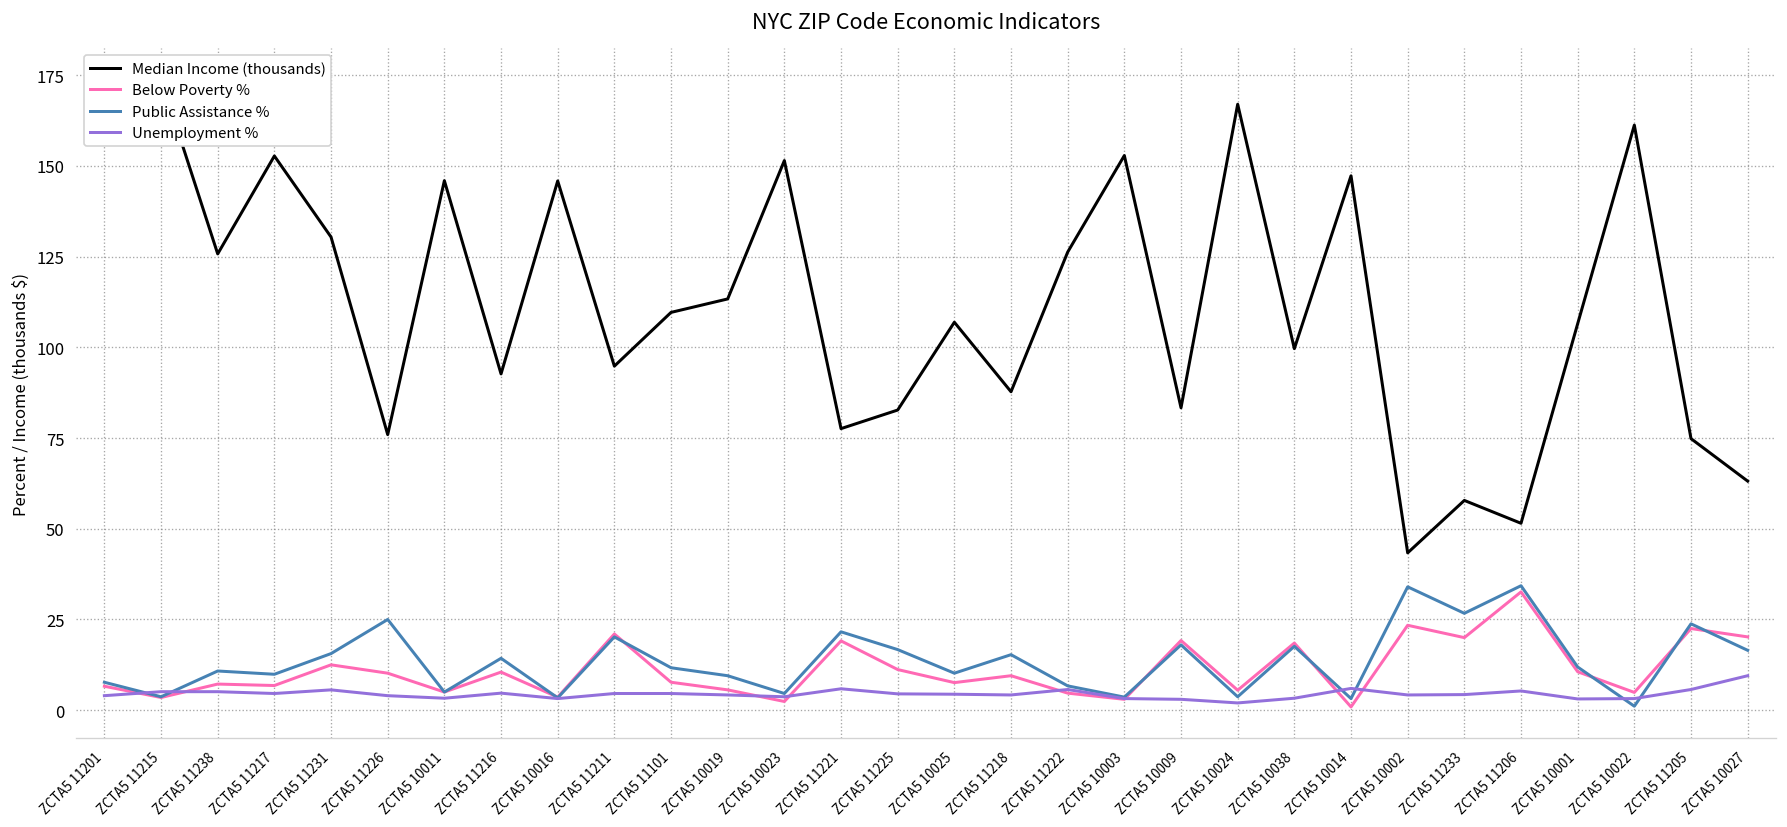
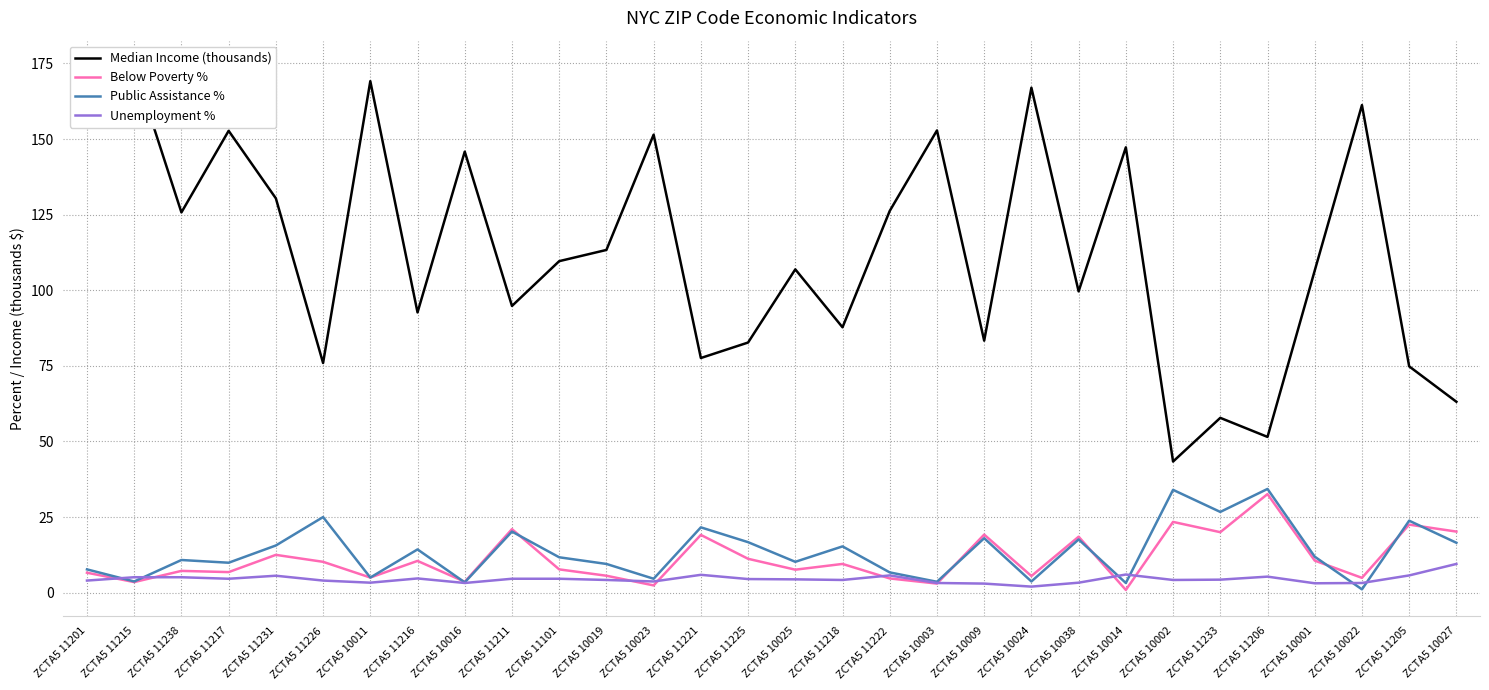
  {
    "Median Income (thousands)": {
      "ZCTA5 11238": 126,
      "ZCTA5 11217": 153,
      "ZCTA5 11231": 130,
      "ZCTA5 11226": 76,
-     "ZCTA5 10011": 146,
+     "ZCTA5 10011": 169,
      "ZCTA5 11216": 93,
      "ZCTA5 10016": 146,
      "ZCTA5 11211": 95,
      "ZCTA5 11101": 110,
      "ZCTA5 10019": 113,
      "ZCTA5 10023": 151,
      "ZCTA5 11221": 78,
      "ZCTA5 11225": 83,
      "ZCTA5 10025": 107,
      "ZCTA5 11218": 88,
      "ZCTA5 11222": 126,
      "ZCTA5 10003": 153,
      "ZCTA5 10009": 83,
      "ZCTA5 10024": 167,
      "ZCTA5 10038": 100,
      "ZCTA5 10014": 147,
      "ZCTA5 10002": 43,
      "ZCTA5 11233": 58,
      "ZCTA5 11206": 52,
      "ZCTA5 10001": 107,
      "ZCTA5 10022": 161,
      "ZCTA5 11205": 75,
      "ZCTA5 10027": 63
    },
    "Below Poverty %": {
      "ZCTA5 11201": 7,
      "ZCTA5 11238": 7,
      "ZCTA5 11217": 7,
      "ZCTA5 11231": 13,
      "ZCTA5 11226": 10,
      "ZCTA5 11216": 11,
      "ZCTA5 11101": 8,
      "ZCTA5 10019": 6,
      "ZCTA5 10023": 2,
      "ZCTA5 11221": 19,
      "ZCTA5 11225": 11,
      "ZCTA5 10025": 8,
      "ZCTA5 11218": 10,
      "ZCTA5 11222": 5,
      "ZCTA5 10009": 19,
      "ZCTA5 10024": 6,
      "ZCTA5 10038": 19,
      "ZCTA5 10014": 1,
      "ZCTA5 10002": 23,
      "ZCTA5 11233": 20,
      "ZCTA5 11206": 33,
      "ZCTA5 10001": 11,
      "ZCTA5 10022": 5,
      "ZCTA5 11205": 23,
      "ZCTA5 10027": 20
    },
    "Public Assistance %": {
      "ZCTA5 11201": 8,
      "ZCTA5 11238": 11,
      "ZCTA5 11217": 10,
      "ZCTA5 11231": 16,
      "ZCTA5 11226": 25,
      "ZCTA5 11216": 14,
      "ZCTA5 11101": 12,
      "ZCTA5 10019": 10,
      "ZCTA5 10023": 5,
      "ZCTA5 11221": 22,
      "ZCTA5 11225": 17,
      "ZCTA5 10025": 10,
      "ZCTA5 11218": 15,
      "ZCTA5 11222": 7,
      "ZCTA5 10009": 18,
      "ZCTA5 10024": 4,
      "ZCTA5 10038": 18,
      "ZCTA5 10014": 3,
      "ZCTA5 10002": 34,
      "ZCTA5 11233": 27,
      "ZCTA5 11206": 34,
      "ZCTA5 10001": 12,
      "ZCTA5 10022": 1,
      "ZCTA5 11205": 24,
      "ZCTA5 10027": 17
    },
    "Unemployment %": {
      "ZCTA5 11201": 4,
      "ZCTA5 11215": 5,
      "ZCTA5 11238": 5,
      "ZCTA5 11217": 5,
      "ZCTA5 11231": 6,
      "ZCTA5 11226": 4,
      "ZCTA5 10011": 3,
      "ZCTA5 11216": 5,
      "ZCTA5 11211": 5,
      "ZCTA5 11101": 5,
      "ZCTA5 10019": 4,
      "ZCTA5 10023": 4,
      "ZCTA5 11221": 6,
      "ZCTA5 11225": 5,
      "ZCTA5 10025": 4,
      "ZCTA5 11218": 4,
      "ZCTA5 11222": 6,
      "ZCTA5 10009": 3,
      "ZCTA5 10024": 2,
      "ZCTA5 10038": 3,
      "ZCTA5 10014": 6,
      "ZCTA5 10002": 4,
      "ZCTA5 11233": 4,
      "ZCTA5 11206": 5,
      "ZCTA5 10001": 3,
      "ZCTA5 10022": 3,
      "ZCTA5 11205": 6,
      "ZCTA5 10027": 10
    }
  }
